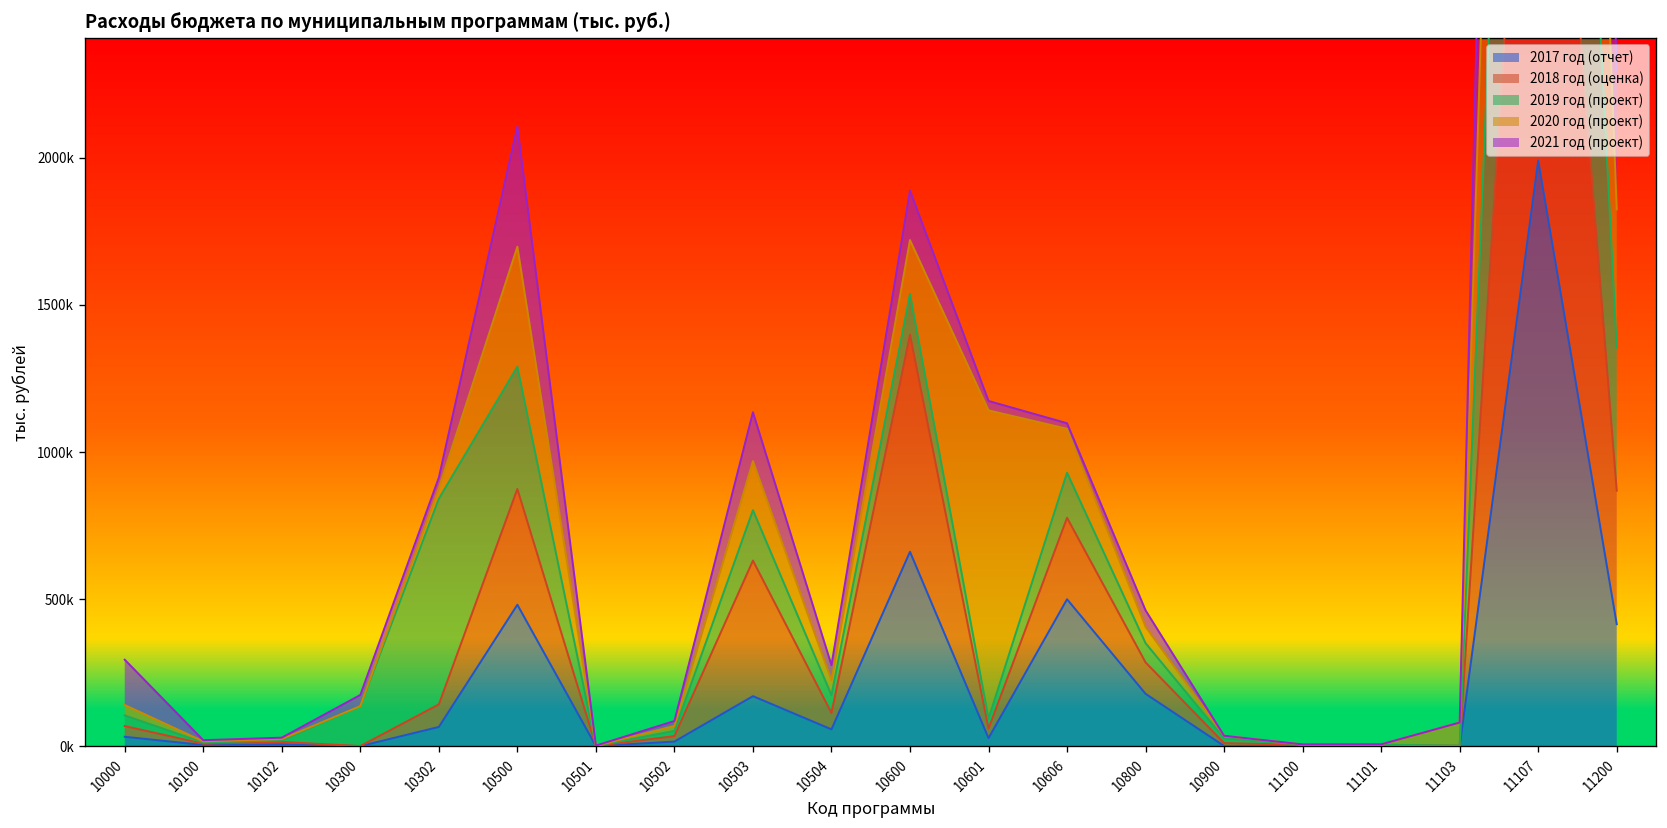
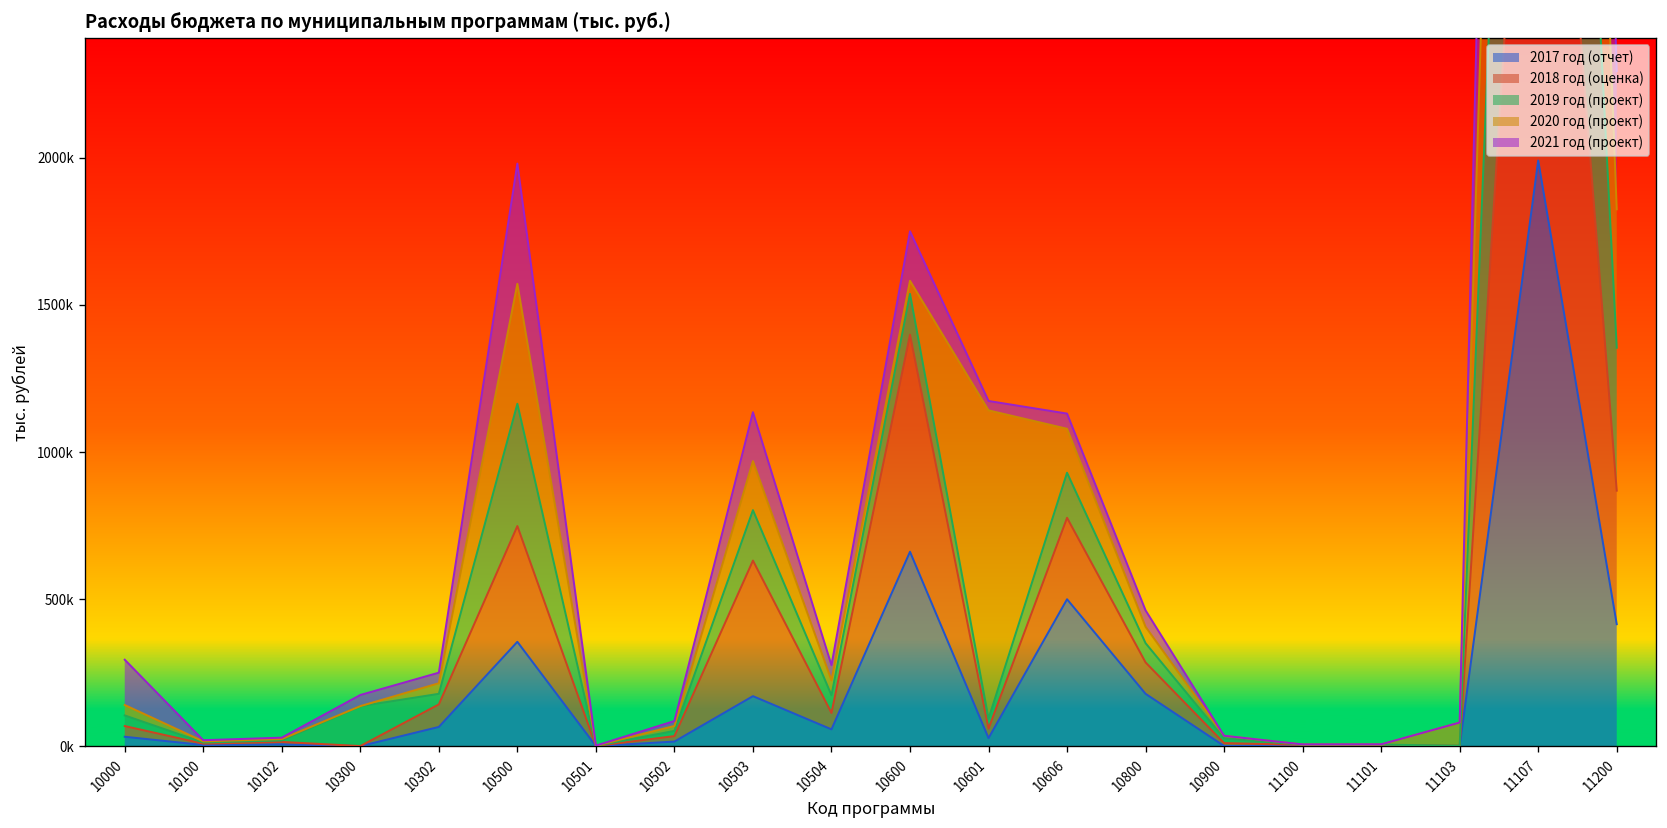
  {
    "2017 год (отчет)": {
      "10000": 30000,
      "10302": 70000,
-     "10500": 480000,
+     "10500": 350000,
      "10502": 20000,
      "10503": 170000,
      "10504": 60000,
      "10600": 660000,
      "10601": 30000,
      "10606": 500000,
      "10800": 180000,
      "11107": 1990000,
      "11200": 410000
    },
    "2018 год (оценка)": {
      "10000": 40000,
      "10302": 80000,
      "10500": 390000,
      "10502": 20000,
      "10503": 460000,
      "10504": 60000,
      "10600": 740000,
      "10601": 30000,
      "10606": 280000,
      "10800": 110000,
      "11200": 450000
    },
    "2019 год (проект)": {
      "10000": 40000,
-     "10302": 700000,
+     "10302": 40000,
      "10500": 420000,
      "10502": 20000,
      "10503": 170000,
      "10504": 60000,
      "10600": 140000,
      "10601": 30000,
      "10606": 150000,
      "10800": 70000,
      "11200": 490000
    },
    "2020 год (проект)": {
      "10000": 40000,
      "10302": 40000,
      "10500": 410000,
      "10502": 20000,
      "10503": 170000,
      "10504": 50000,
-     "10600": 180000,
+     "10600": 40000,
      "10601": 1050000,
      "10606": 150000,
      "10800": 60000,
      "11200": 470000
    },
    "2021 год (проект)": {
      "10000": 150000,
      "10300": 40000,
      "10302": 40000,
      "10500": 410000,
      "10502": 20000,
      "10503": 170000,
      "10504": 50000,
      "10600": 170000,
      "10601": 30000,
-     "10606": 20000,
+     "10606": 50000,
      "10800": 60000
    }
  }
